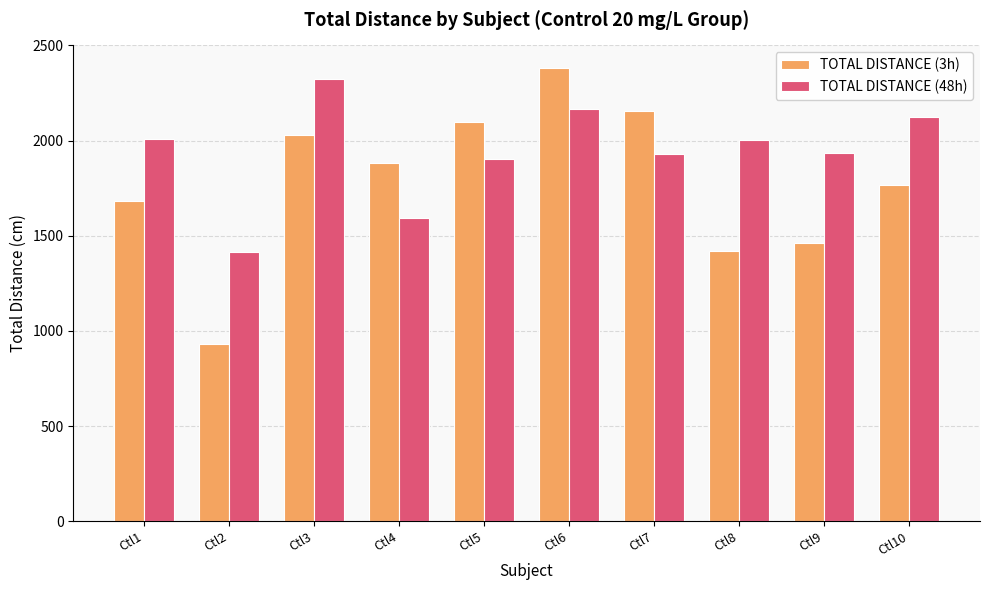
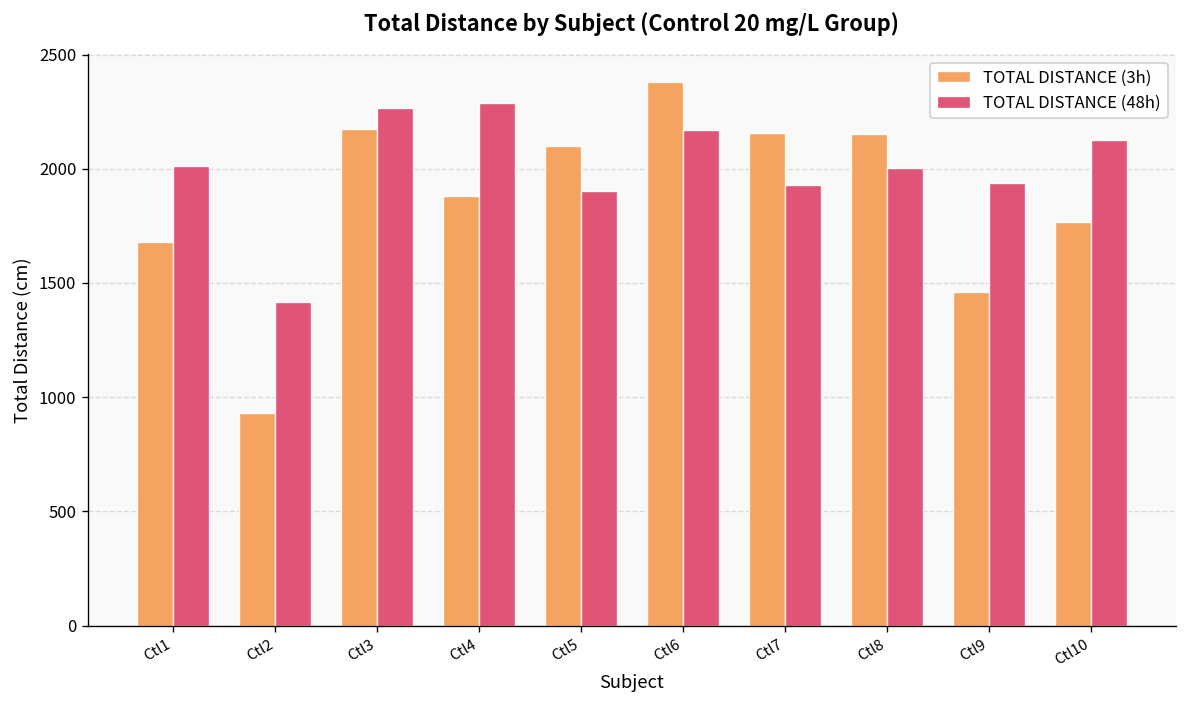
  {
    "TOTAL DISTANCE (3h)": {
      "Ctl1": 1680,
      "Ctl2": 930,
-     "Ctl3": 2030,
+     "Ctl3": 2170,
      "Ctl4": 1880,
      "Ctl5": 2100,
      "Ctl6": 2380,
      "Ctl7": 2160,
-     "Ctl8": 1420,
+     "Ctl8": 2150,
      "Ctl9": 1460,
      "Ctl10": 1770
    },
    "TOTAL DISTANCE (48h)": {
      "Ctl1": 2010,
      "Ctl2": 1420,
-     "Ctl3": 2330,
-     "Ctl4": 1590,
+     "Ctl3": 2270,
+     "Ctl4": 2290,
      "Ctl5": 1900,
      "Ctl6": 2170,
      "Ctl7": 1930,
      "Ctl8": 2000,
      "Ctl9": 1940,
      "Ctl10": 2120
    }
  }
